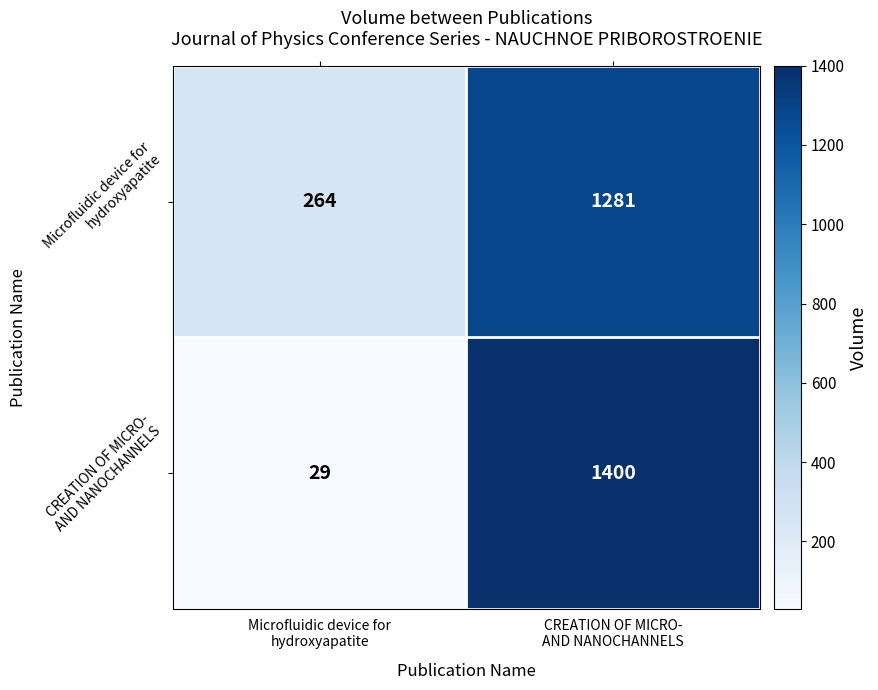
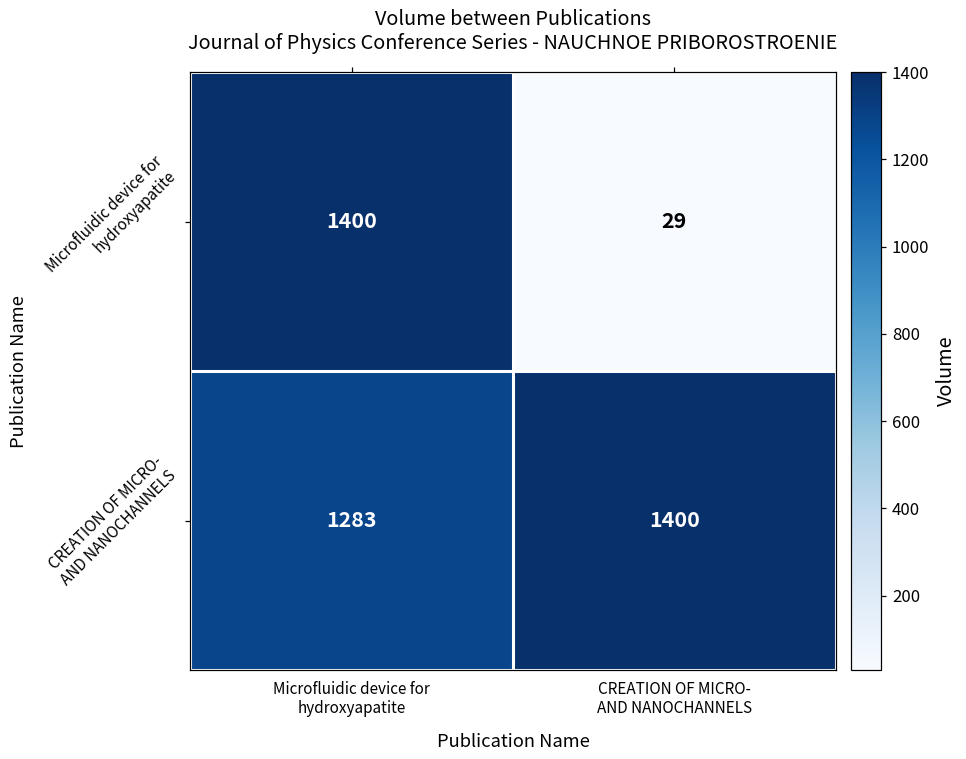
  {
    "Microfluidic device for hydroxyapatite": {
-     "Microfluidic device for hydroxyapatite": 264,
-     "CREATION OF MICRO- AND NANOCHANNELS": 1281
+     "Microfluidic device for hydroxyapatite": 1400,
+     "CREATION OF MICRO- AND NANOCHANNELS": 29
    },
    "CREATION OF MICRO- AND NANOCHANNELS": {
-     "Microfluidic device for hydroxyapatite": 29,
+     "Microfluidic device for hydroxyapatite": 1283,
      "CREATION OF MICRO- AND NANOCHANNELS": 1400
    }
  }
